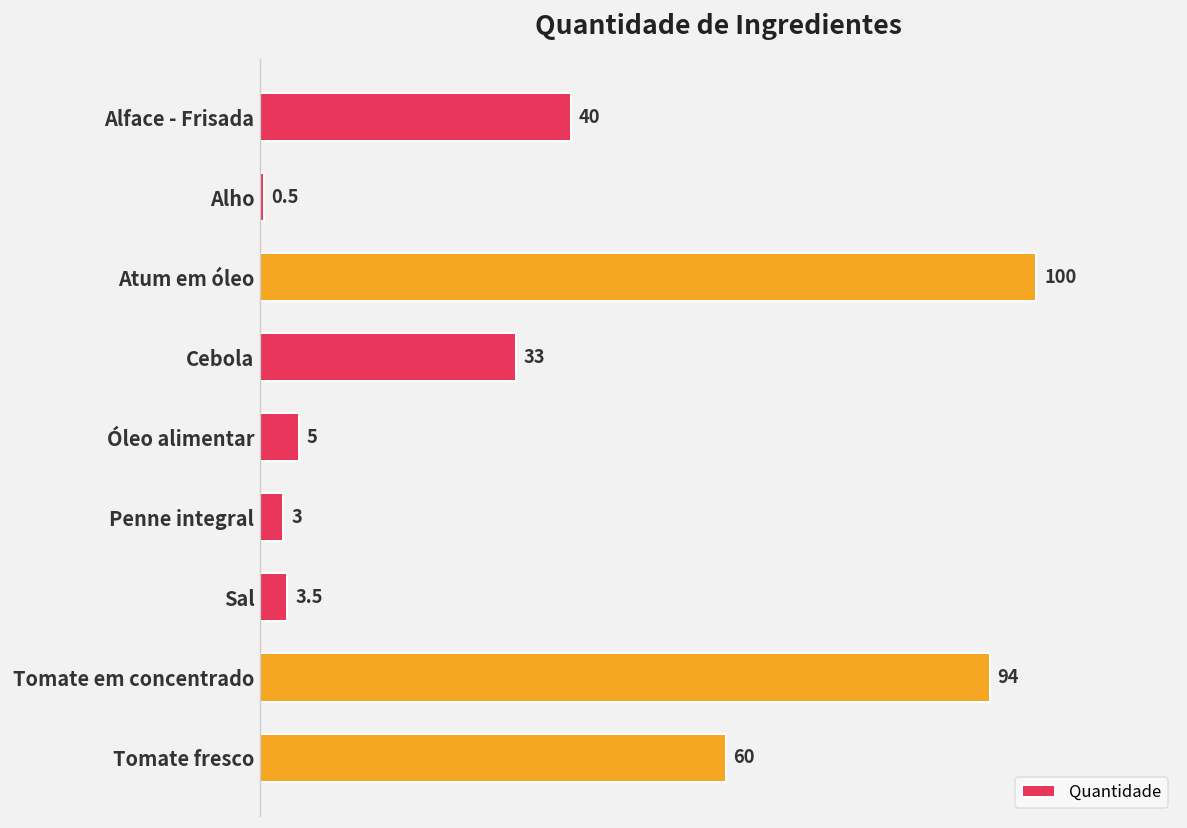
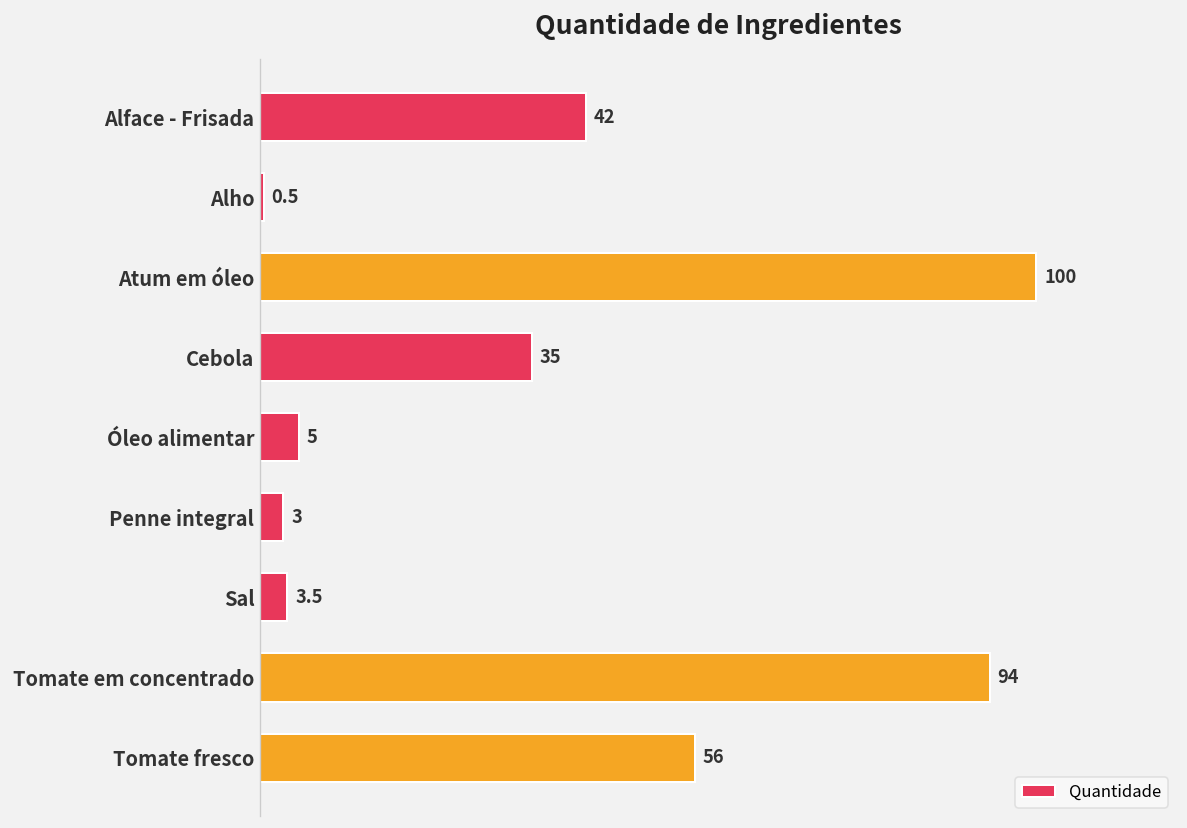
  {
-   "Alface - Frisada": 40,
+   "Alface - Frisada": 42,
    "Alho": 0.5,
    "Atum em óleo": 100,
-   "Cebola": 33,
+   "Cebola": 35,
    "Óleo alimentar": 5,
    "Penne integral": 3,
    "Sal": 3.5,
    "Tomate em concentrado": 94,
-   "Tomate fresco": 60
+   "Tomate fresco": 56
  }
